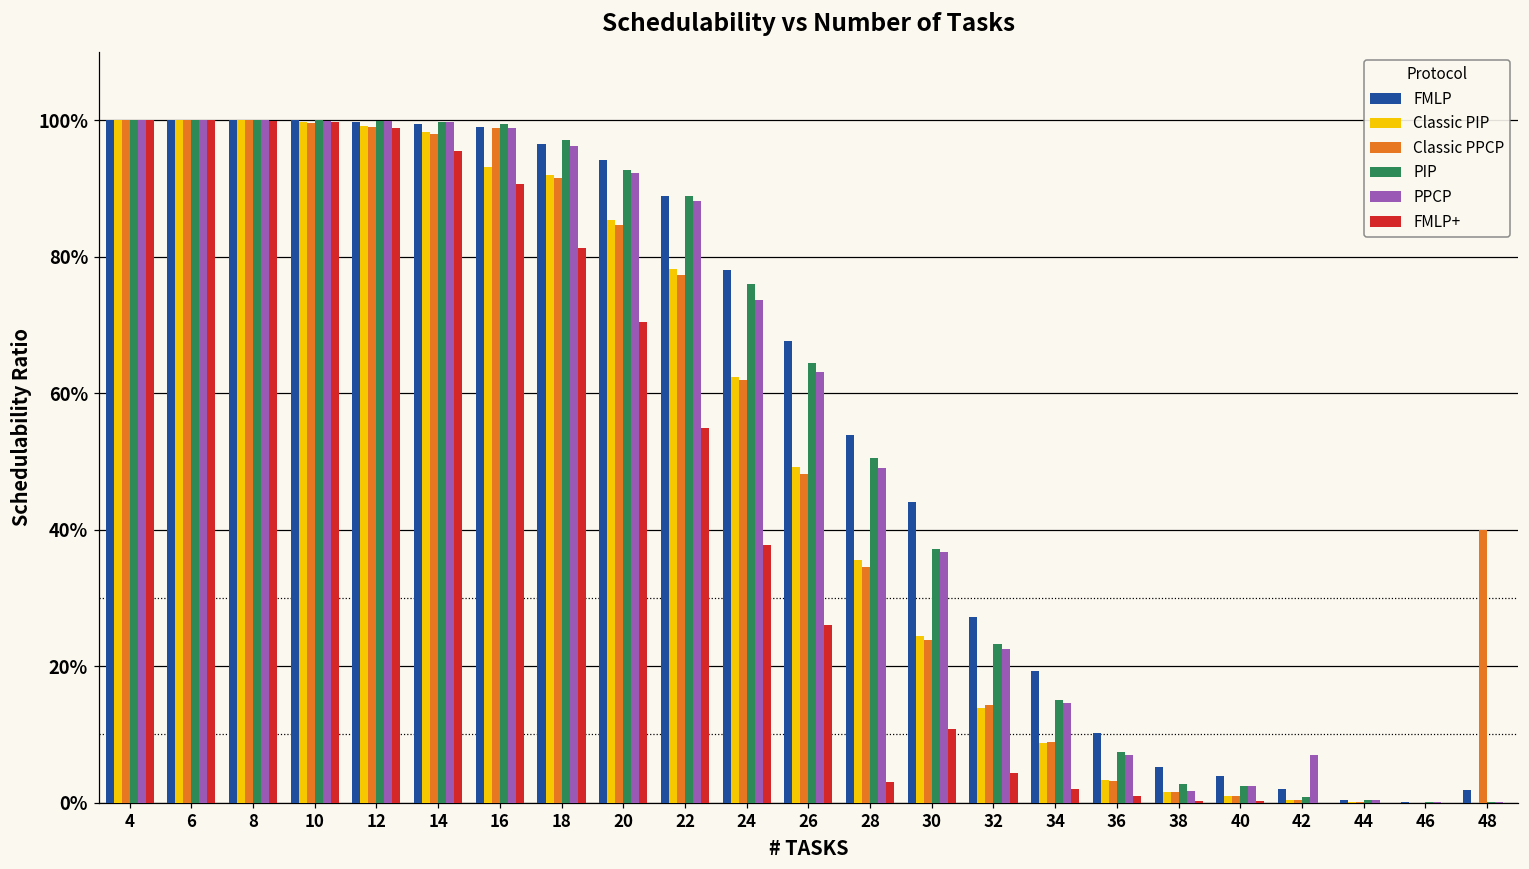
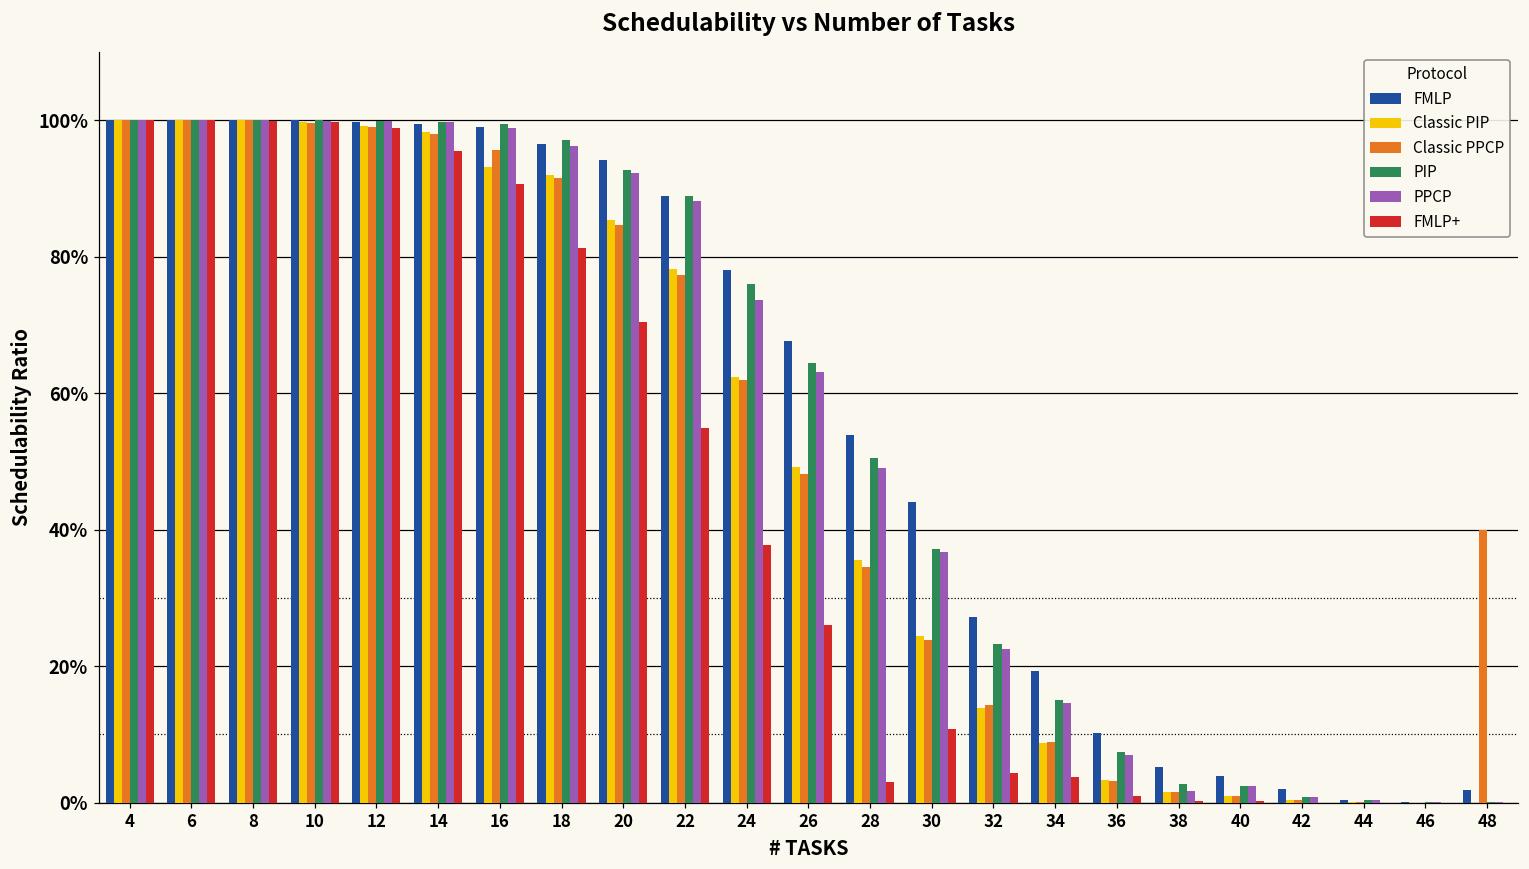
  {
    "FMLP": {
      "4": "100%",
      "6": "100%",
      "8": "100%",
      "10": "100%",
      "12": "100%",
      "14": "99%",
      "16": "99%",
      "18": "96%",
      "20": "94%",
      "22": "89%",
      "24": "78%",
      "26": "68%",
      "28": "54%",
      "30": "44%",
      "32": "27%",
      "34": "19%",
      "36": "10%",
      "38": "5%",
      "40": "4%",
      "42": "2%",
      "48": "2%"
    },
    "Classic PIP": {
      "4": "100%",
      "6": "100%",
      "8": "100%",
      "10": "100%",
      "12": "99%",
      "14": "98%",
      "16": "93%",
      "18": "92%",
      "20": "85%",
      "22": "78%",
      "24": "62%",
      "26": "49%",
      "28": "36%",
      "30": "24%",
      "32": "14%",
      "34": "9%",
      "36": "3%",
      "38": "2%",
      "40": "1%",
      "46": "0%",
      "48": "0%"
    },
    "Classic PPCP": {
      "4": "100%",
      "6": "100%",
      "8": "100%",
      "10": "100%",
      "12": "99%",
      "14": "98%",
-     "16": "99%",
+     "16": "96%",
      "18": "91%",
      "20": "85%",
      "22": "77%",
      "24": "62%",
      "26": "48%",
      "28": "35%",
      "30": "24%",
      "32": "14%",
      "34": "9%",
      "36": "3%",
      "38": "2%",
      "40": "1%",
      "42": "0%",
      "46": "0%",
      "48": "40%"
    },
    "PIP": {
      "4": "100%",
      "6": "100%",
      "8": "100%",
      "10": "100%",
      "12": "100%",
      "14": "100%",
      "16": "99%",
      "18": "97%",
      "20": "93%",
      "22": "89%",
      "24": "76%",
      "26": "64%",
      "28": "51%",
      "30": "37%",
      "32": "23%",
      "34": "15%",
      "36": "7%",
      "38": "3%",
      "40": "2%",
      "42": "1%",
      "44": "0%"
    },
    "PPCP": {
      "4": "100%",
      "6": "100%",
      "8": "100%",
      "10": "100%",
      "12": "100%",
      "14": "100%",
      "16": "99%",
      "18": "96%",
      "20": "92%",
      "22": "88%",
      "24": "74%",
      "26": "63%",
      "28": "49%",
      "30": "37%",
      "32": "23%",
      "34": "15%",
      "36": "7%",
      "38": "2%",
      "40": "2%",
-     "42": "7%",
+     "42": "1%",
      "44": "0%"
    },
    "FMLP+": {
      "4": "100%",
      "6": "100%",
      "8": "100%",
      "10": "100%",
      "12": "99%",
      "14": "96%",
      "16": "91%",
      "18": "81%",
      "20": "70%",
      "22": "55%",
      "24": "38%",
      "26": "26%",
      "28": "3%",
      "30": "11%",
      "32": "4%",
-     "34": "2%",
+     "34": "4%",
      "36": "1%",
      "42": "0%",
      "44": "0%",
      "46": "0%",
      "48": "0%"
    }
  }
